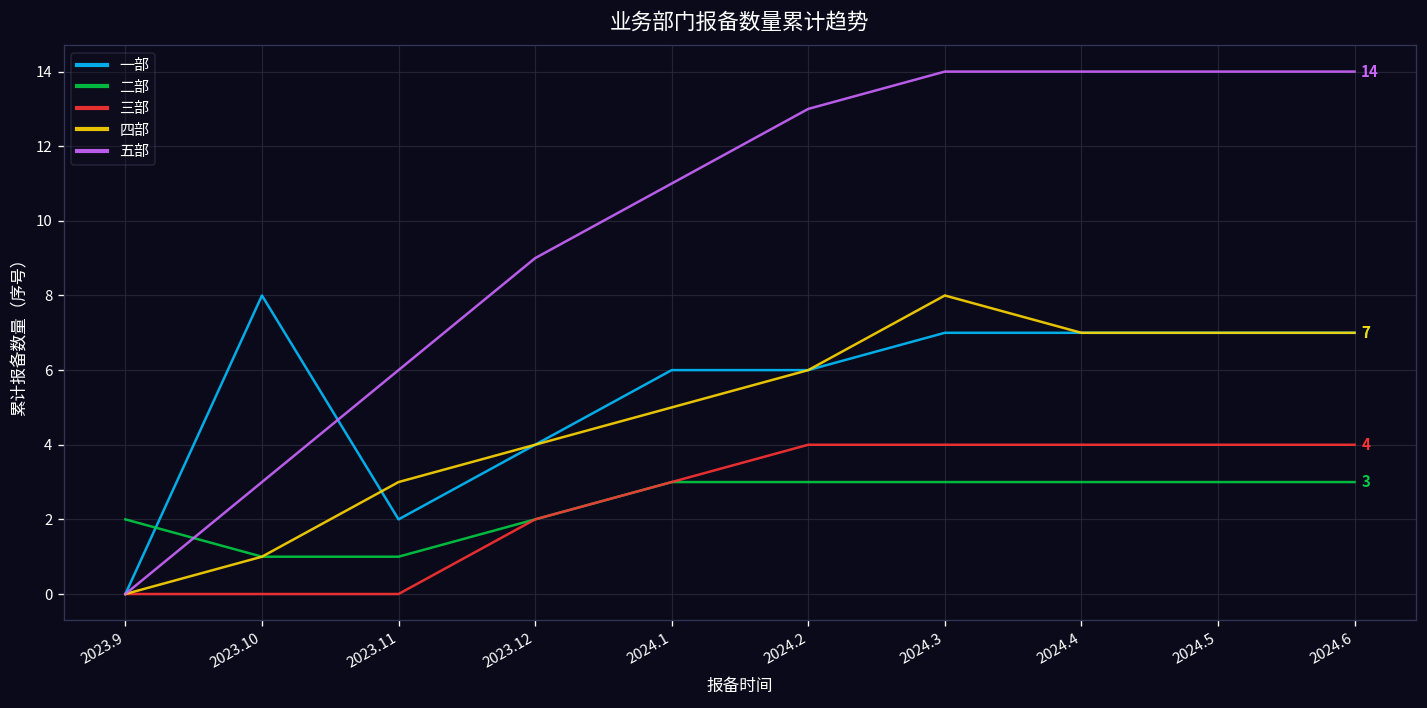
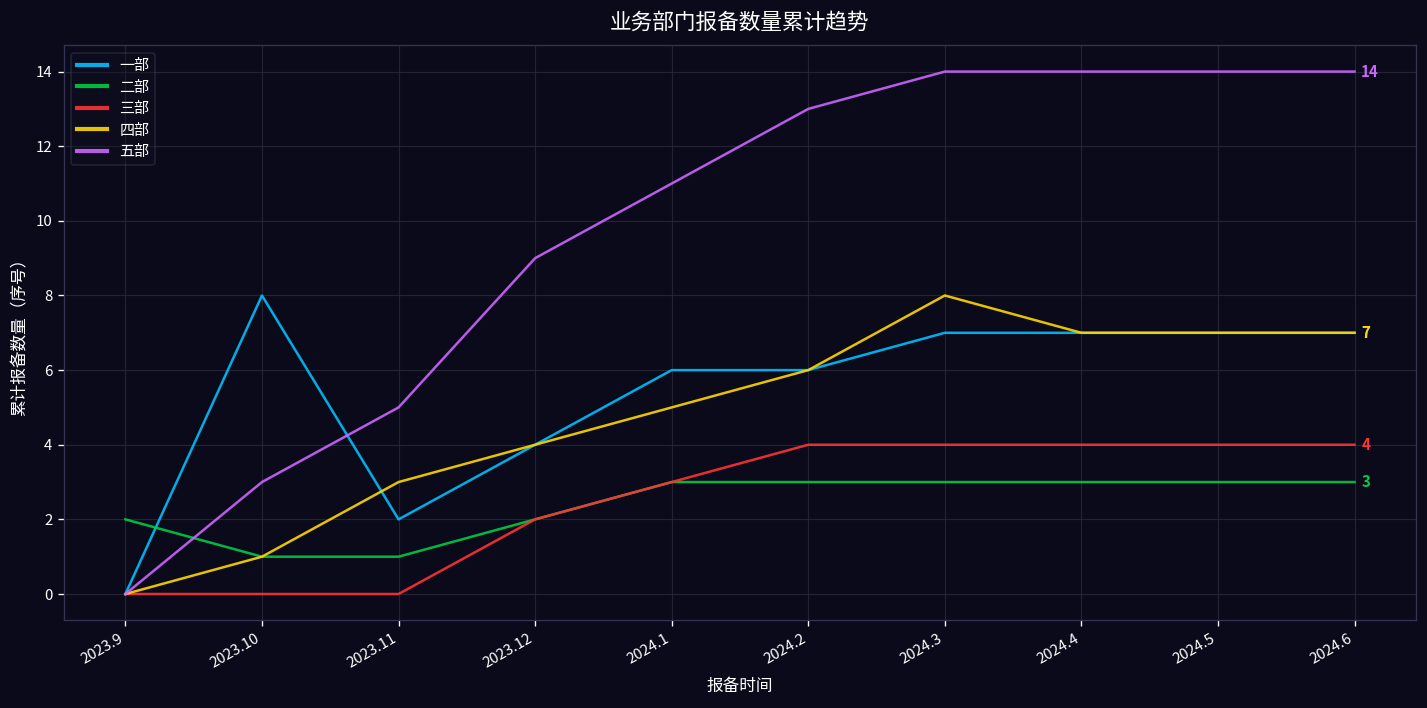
  {
    "一部": {
      "2023.10": 8,
      "2023.11": 2,
      "2024.1": 6,
      "2024.3": 7
    },
    "二部": {
      "2024.6": 3
    },
    "三部": {
      "2024.6": 4
    },
    "四部": {
      "2023.11": 3,
      "2024.1": 5,
      "2024.3": 8
    },
    "五部": {
      "2023.10": 3,
-     "2023.11": 6,
+     "2023.11": 5,
      "2023.12": 9,
      "2024.1": 11,
      "2024.2": 13,
      "2024.3": 14,
      "2024.4": 14,
      "2024.5": 14
    }
  }
